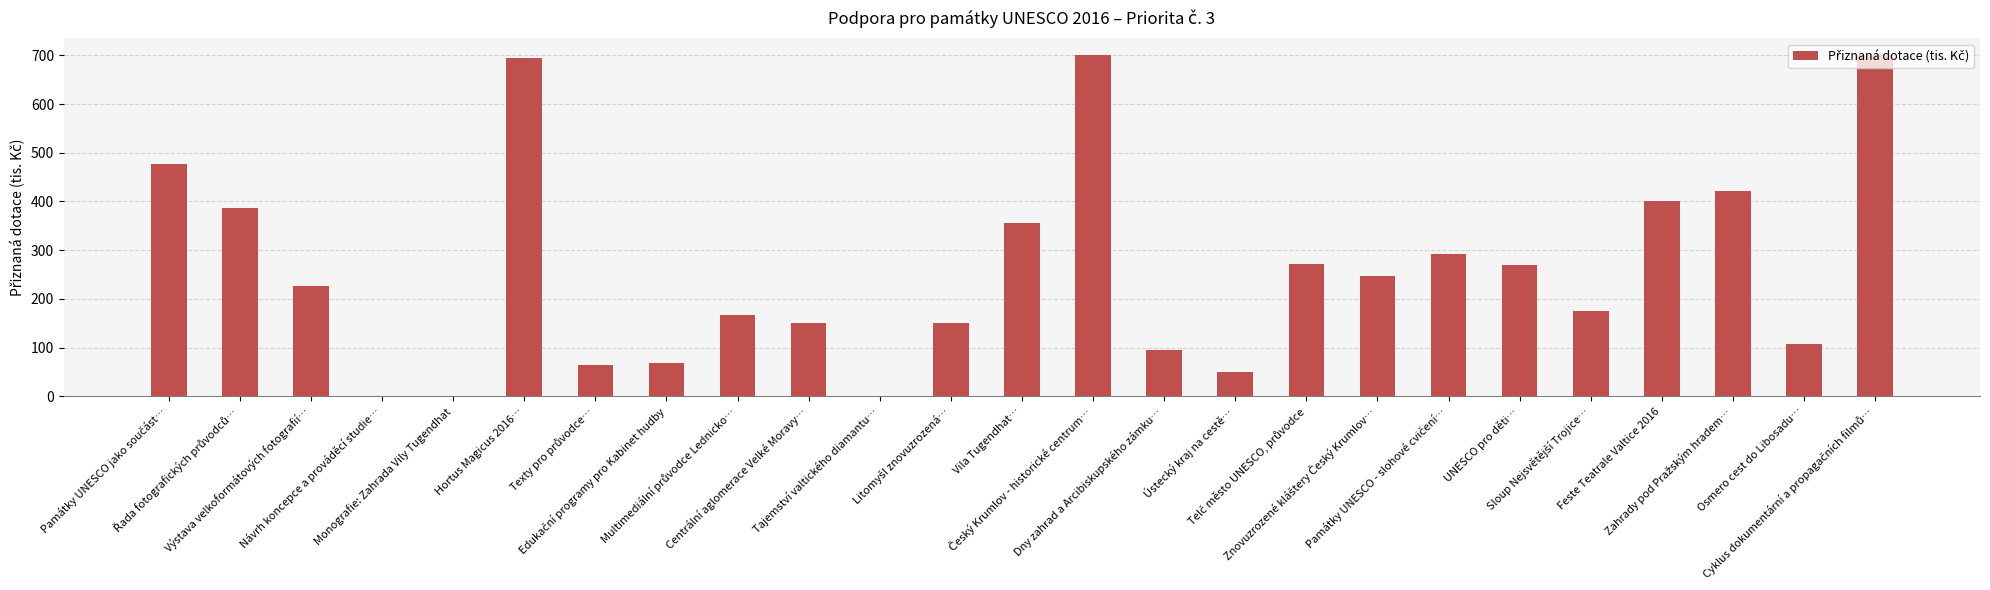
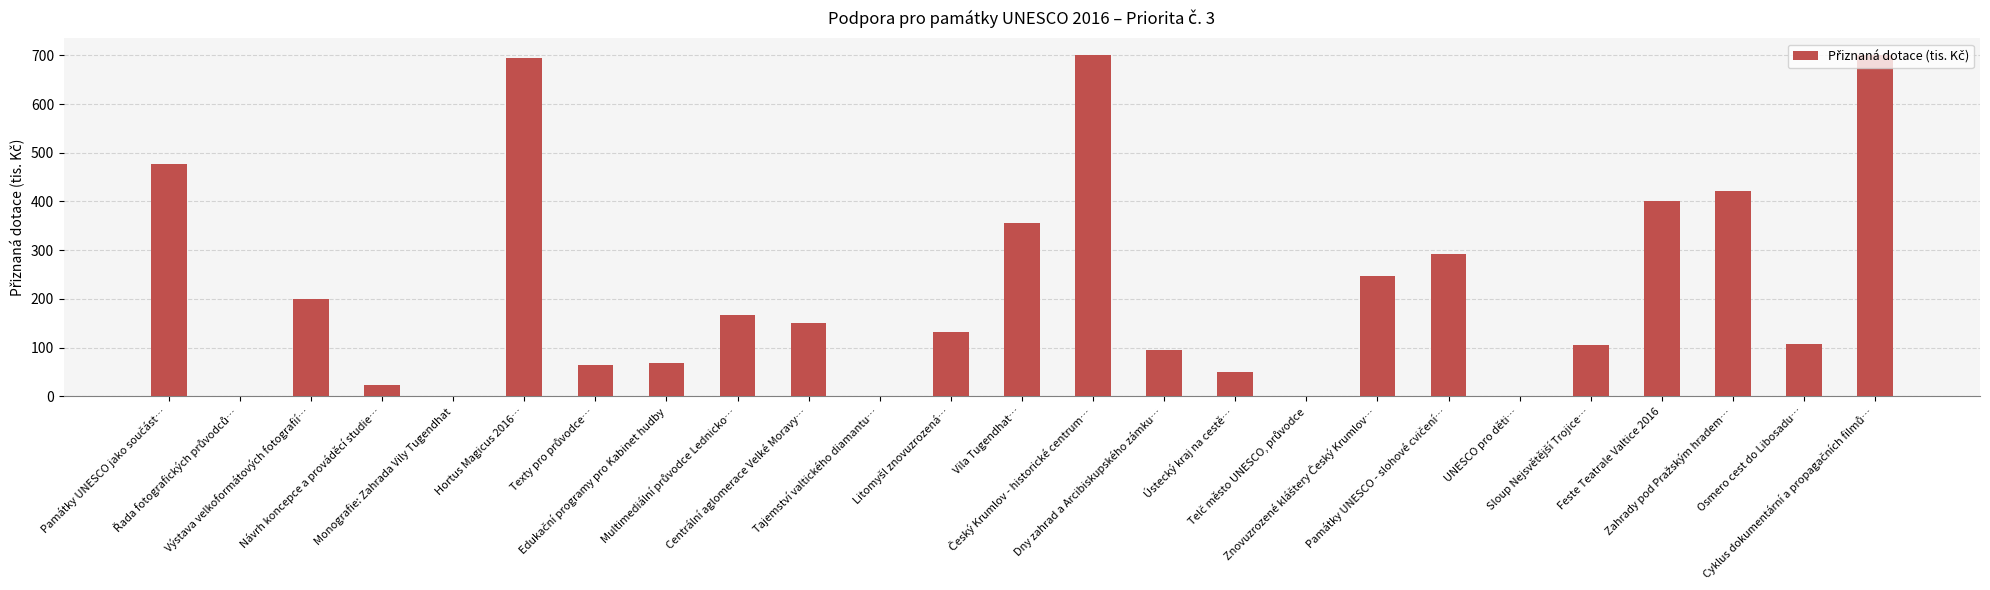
  {
    "Památky UNESCO jako součást…": 480,
-   "Řada fotografických průvodců…": 390,
-   "Výstava velkoformátových fotografií…": 230,
-   "Návrh koncepce a prováděcí studie…": 0,
+   "Řada fotografických průvodců…": 0,
+   "Výstava velkoformátových fotografií…": 200,
+   "Návrh koncepce a prováděcí studie…": 20,
    "Monografie: Zahrada Vily Tugendhat": 0,
    "Hortus Magicus 2016…": 700,
    "Texty pro průvodce…": 60,
    "Edukační programy pro Kabinet hudby": 70,
    "Multimediální průvodce Lednicko…": 170,
    "Centrální aglomerace Velké Moravy…": 150,
    "Tajemství valtického diamantu…": 0,
-   "Litomyšl znovuzrozená…": 150,
+   "Litomyšl znovuzrozená…": 130,
    "Vila Tugendhat…": 360,
    "Český Krumlov - historické centrum…": 700,
    "Dny zahrad a Arcibiskupského zámku…": 90,
    "Ústecký kraj na cestě…": 50,
-   "Telč město UNESCO, průvodce": 270,
+   "Telč město UNESCO, průvodce": 0,
    "Znovuzrozené kláštery Český Krumlov…": 250,
    "Památky UNESCO - slohové cvičení…": 290,
-   "UNESCO pro děti…": 270,
-   "Sloup Nejsvětější Trojice…": 170,
+   "UNESCO pro děti…": 0,
+   "Sloup Nejsvětější Trojice…": 110,
    "Feste Teatrale Valtice 2016": 400,
    "Zahrady pod Pražským hradem…": 420,
    "Osmero cest do Libosadu…": 110
  }
